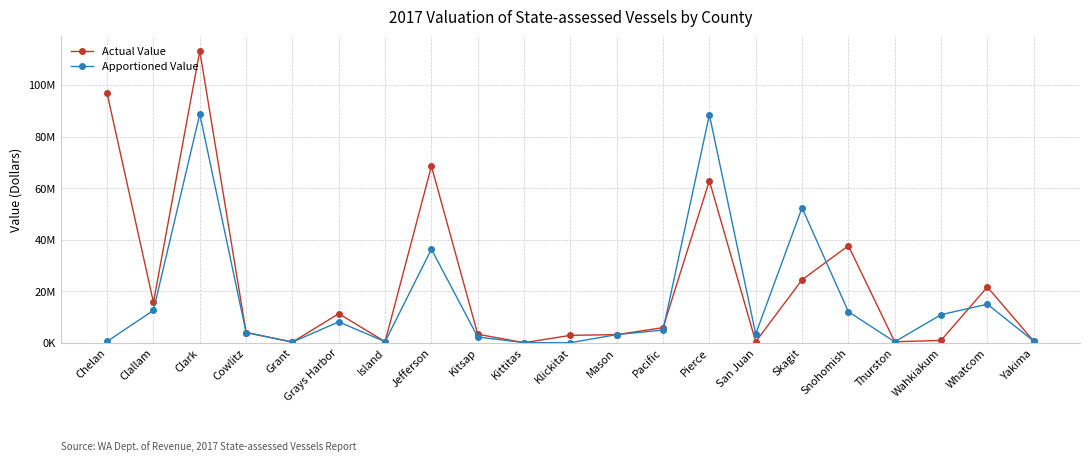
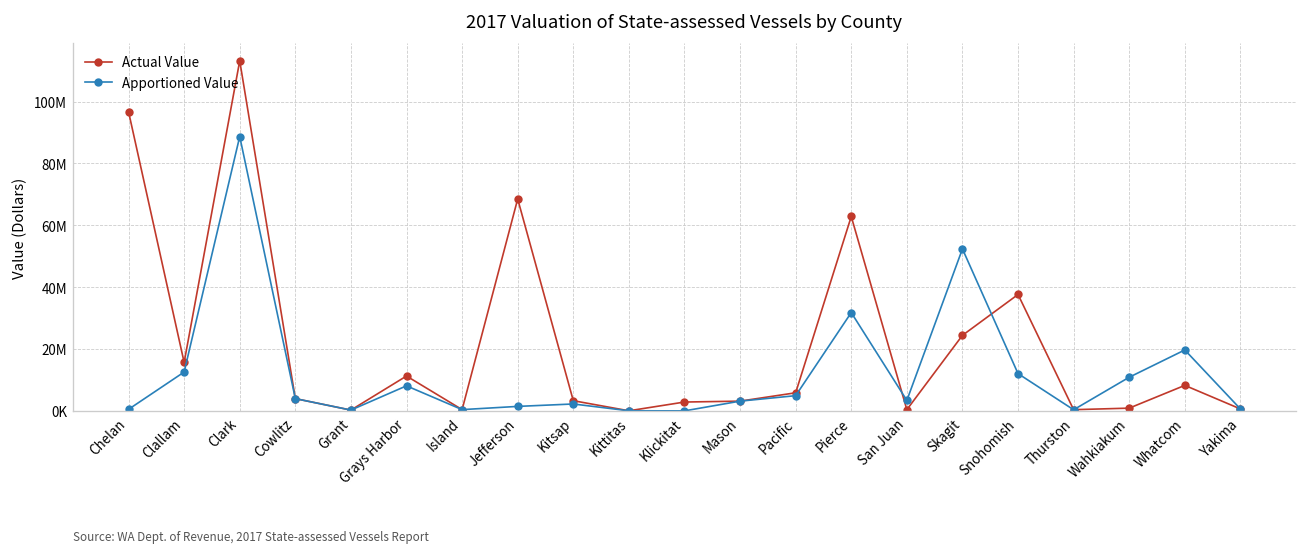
  {
    "Actual Value": {
      "Chelan": 97000000,
      "Clallam": 16000000,
      "Clark": 113000000,
      "Grays Harbor": 11000000,
      "Jefferson": 68000000,
      "Kitsap": 3000000,
      "Klickitat": 3000000,
      "Pierce": 63000000,
      "San Juan": 0,
      "Skagit": 24000000,
      "Snohomish": 38000000,
      "Wahkiakum": 1000000,
-     "Whatcom": 22000000
+     "Whatcom": 8000000
    },
    "Apportioned Value": {
      "Chelan": 1000000,
      "Clallam": 13000000,
      "Clark": 89000000,
      "Grays Harbor": 8000000,
-     "Jefferson": 36000000,
+     "Jefferson": 1000000,
      "Kitsap": 2000000,
      "Klickitat": 0,
-     "Pierce": 88000000,
+     "Pierce": 32000000,
      "San Juan": 3000000,
      "Skagit": 52000000,
      "Snohomish": 12000000,
      "Wahkiakum": 11000000,
-     "Whatcom": 15000000
+     "Whatcom": 20000000
    }
  }
